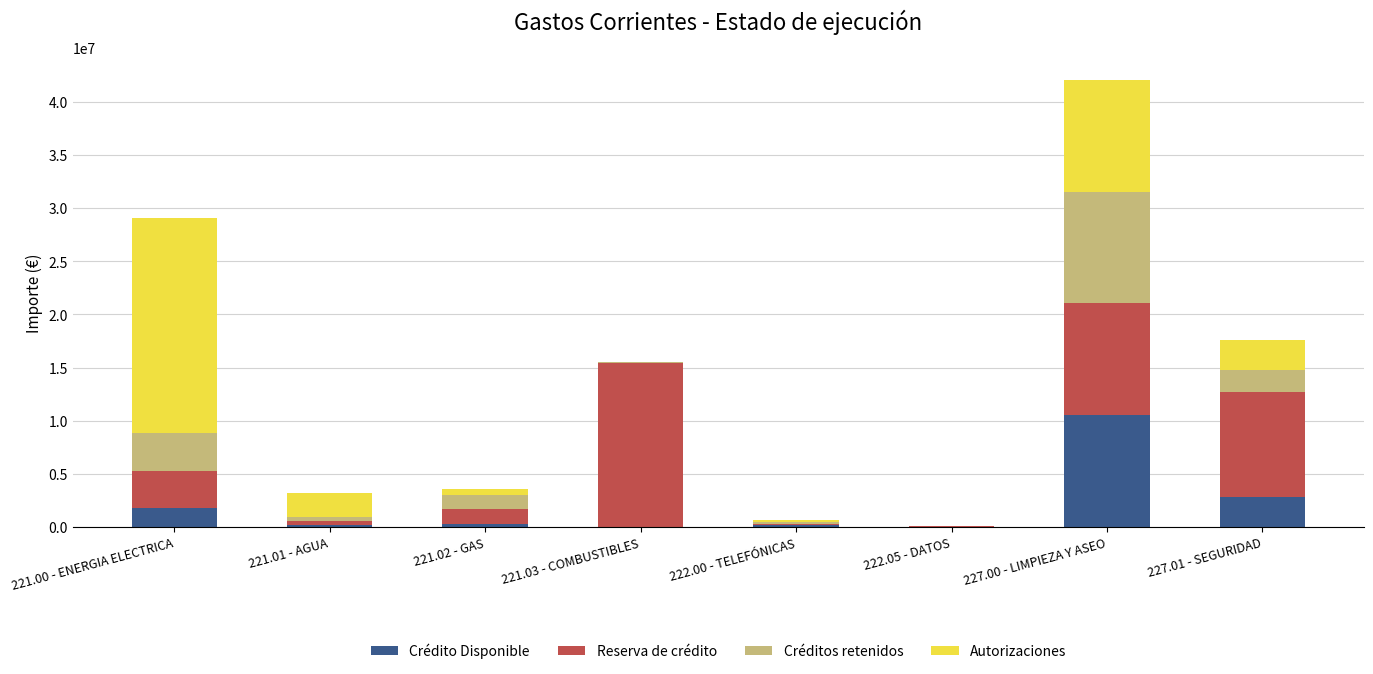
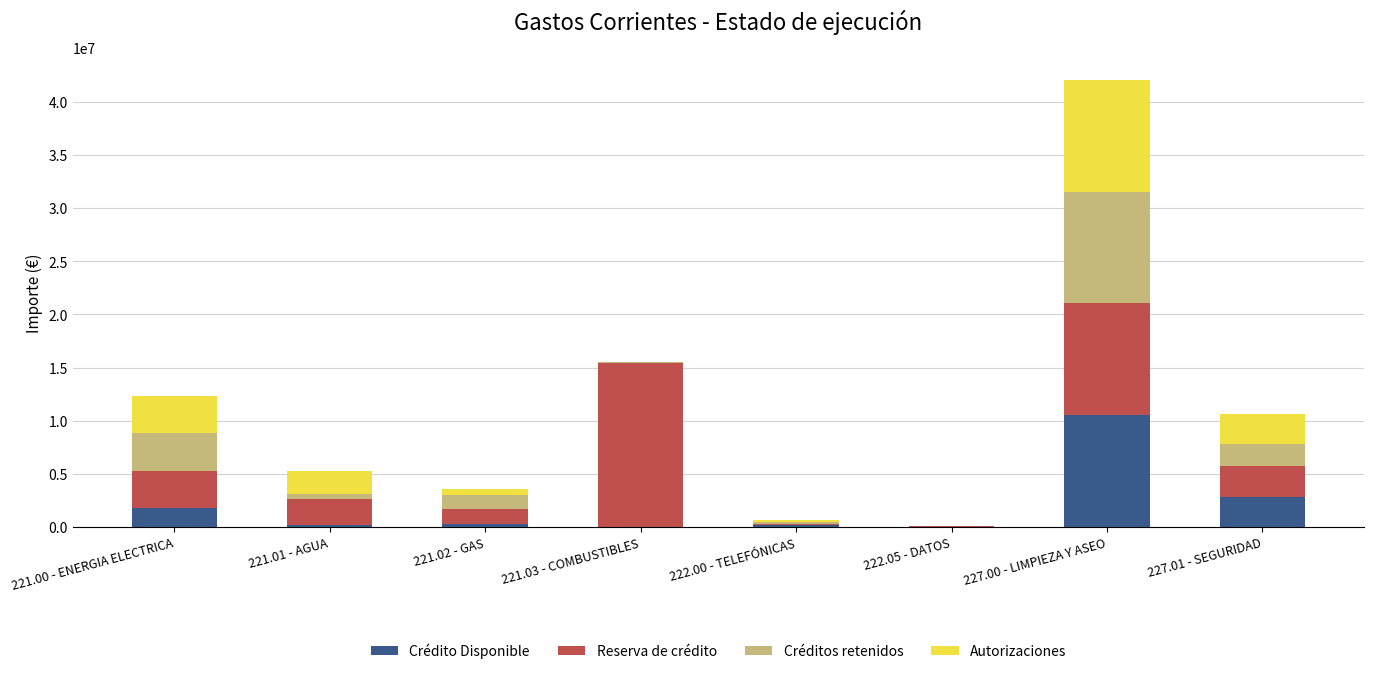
  {
    "Crédito Disponible": {
      "221.00 - ENERGIA ELECTRICA": 1800000,
      "221.02 - GAS": 300000,
      "227.00 - LIMPIEZA Y ASEO": 10500000,
      "227.01 - SEGURIDAD": 2900000
    },
    "Reserva de crédito": {
      "221.00 - ENERGIA ELECTRICA": 3500000,
-     "221.01 - AGUA": 400000,
+     "221.01 - AGUA": 2500000,
      "221.02 - GAS": 1300000,
      "221.03 - COMBUSTIBLES": 15500000,
      "227.00 - LIMPIEZA Y ASEO": 10500000,
-     "227.01 - SEGURIDAD": 9800000
+     "227.01 - SEGURIDAD": 2900000
    },
    "Créditos retenidos": {
      "221.00 - ENERGIA ELECTRICA": 3500000,
      "221.01 - AGUA": 400000,
      "221.02 - GAS": 1300000,
      "227.00 - LIMPIEZA Y ASEO": 10500000,
      "227.01 - SEGURIDAD": 2100000
    },
    "Autorizaciones": {
-     "221.00 - ENERGIA ELECTRICA": 20200000,
+     "221.00 - ENERGIA ELECTRICA": 3500000,
      "221.01 - AGUA": 2200000,
      "221.02 - GAS": 600000,
      "227.00 - LIMPIEZA Y ASEO": 10500000,
      "227.01 - SEGURIDAD": 2900000
    }
  }
